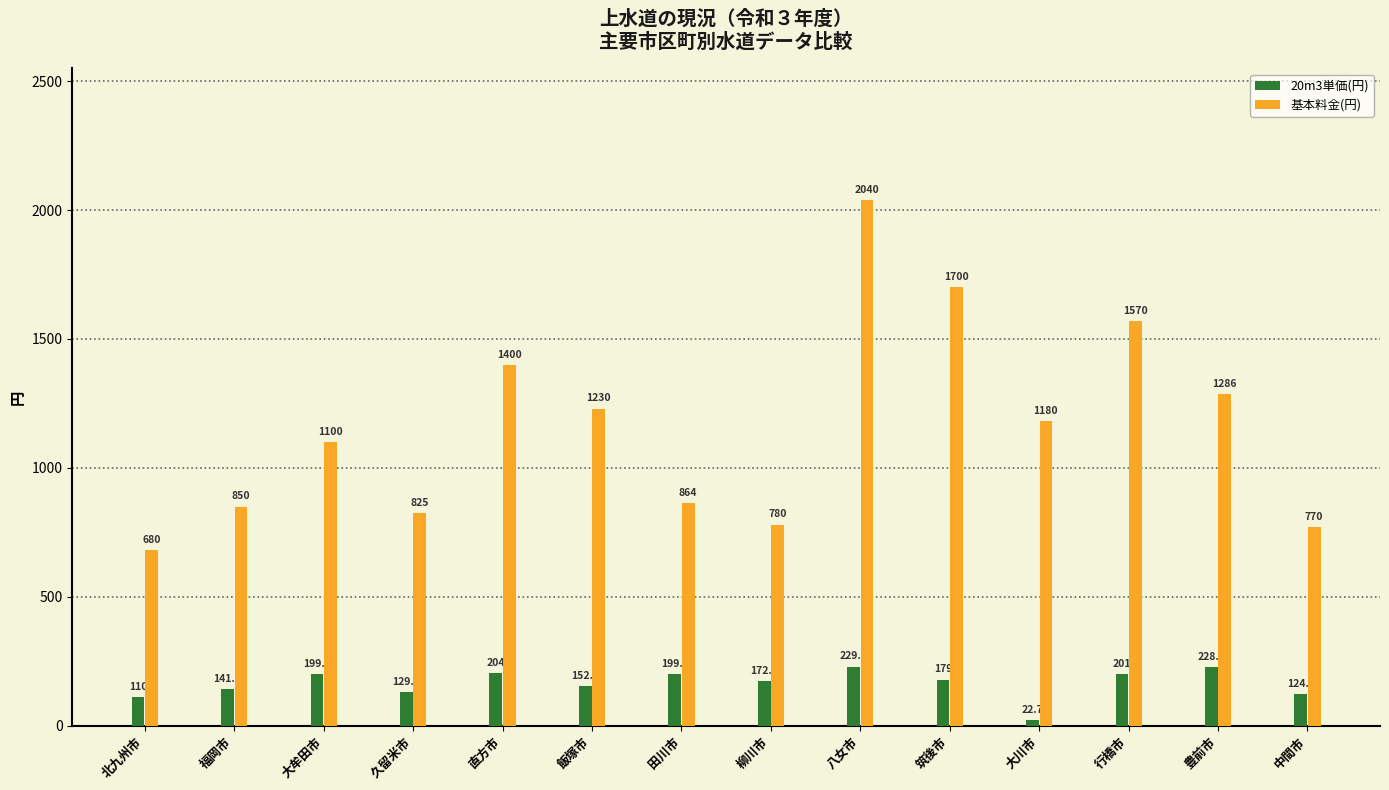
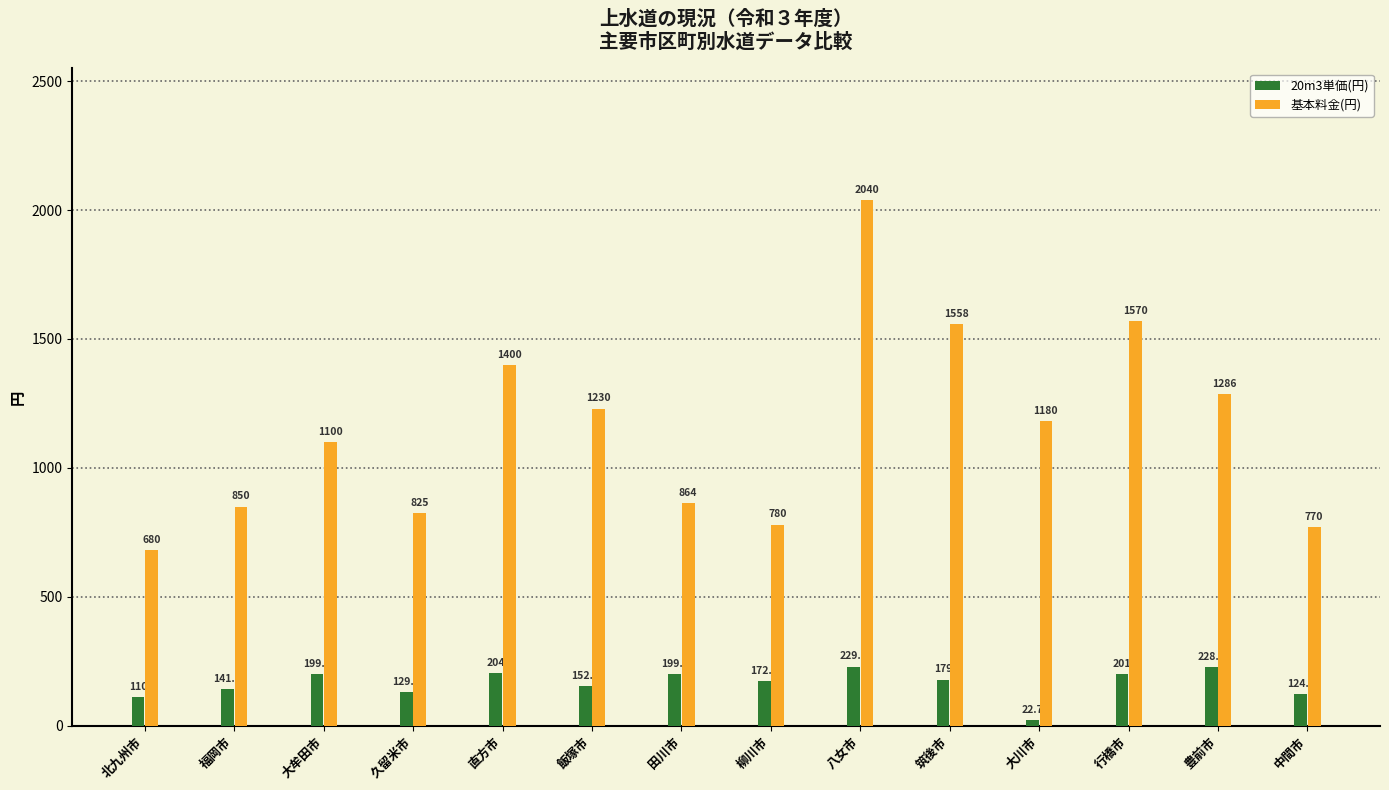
  {
    "20m3単価(円)": {
      "北九州市": 110,
      "福岡市": 141.4,
      "大牟田市": 199.1,
      "久留米市": 129.3,
      "直方市": 204,
      "飯塚市": 152.9,
      "田川市": 199.5,
      "柳川市": 172.5,
      "八女市": 229.5,
      "筑後市": 179,
      "大川市": 22.7,
      "行橋市": 201,
      "豊前市": 228.5,
      "中間市": 124.3
    },
    "基本料金(円)": {
      "北九州市": 680,
      "福岡市": 850,
      "大牟田市": 1100,
      "久留米市": 825,
      "直方市": 1400,
      "飯塚市": 1230,
      "田川市": 864,
      "柳川市": 780,
      "八女市": 2040,
-     "筑後市": 1700,
+     "筑後市": 1558,
      "大川市": 1180,
      "行橋市": 1570,
      "豊前市": 1286,
      "中間市": 770
    }
  }
